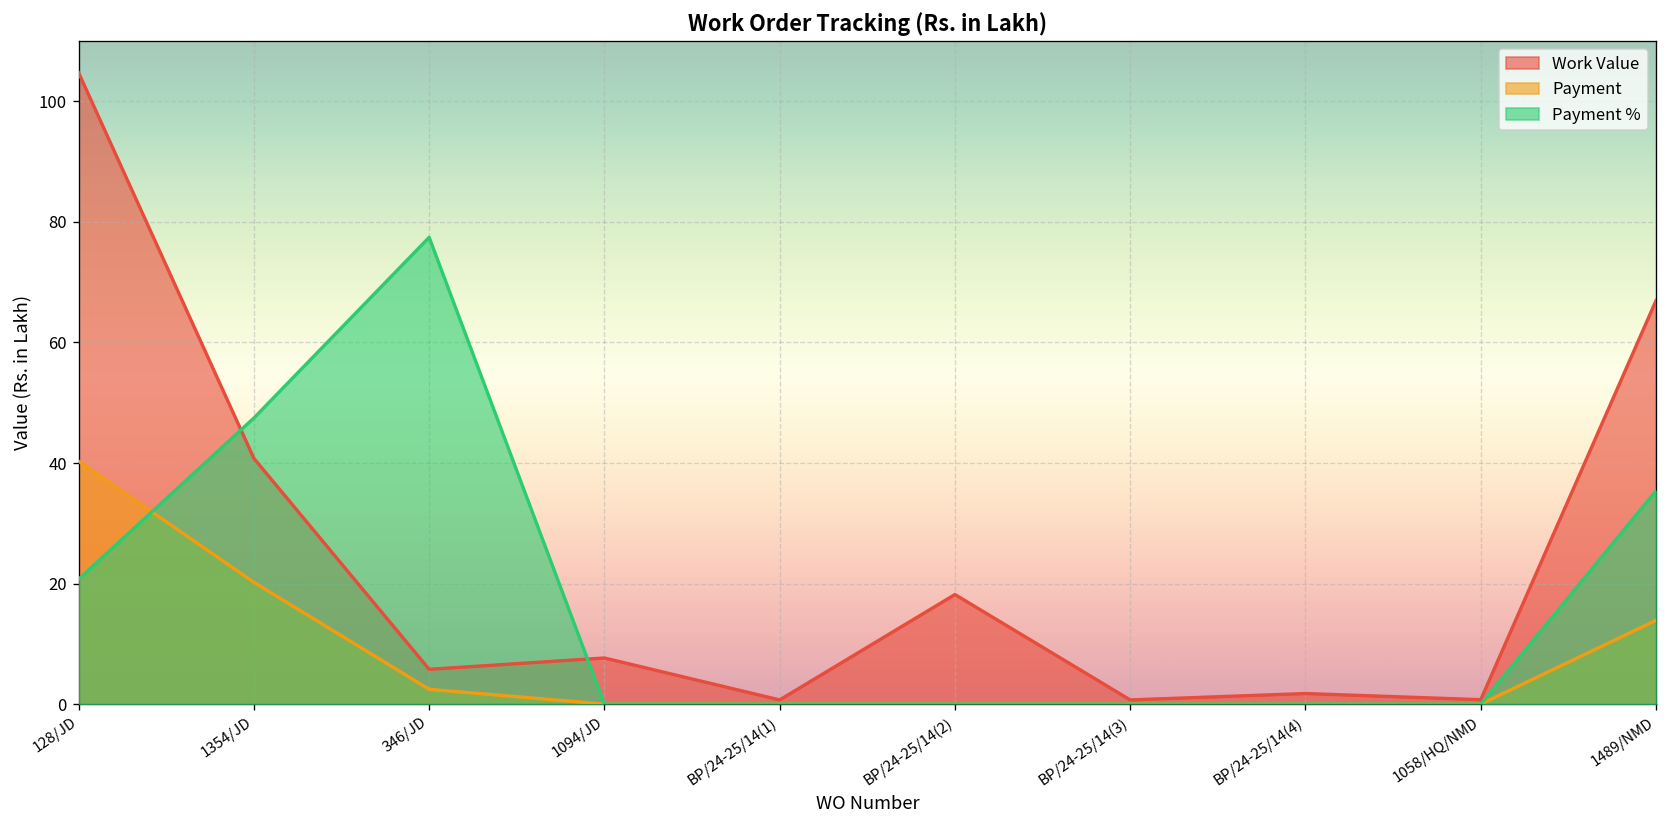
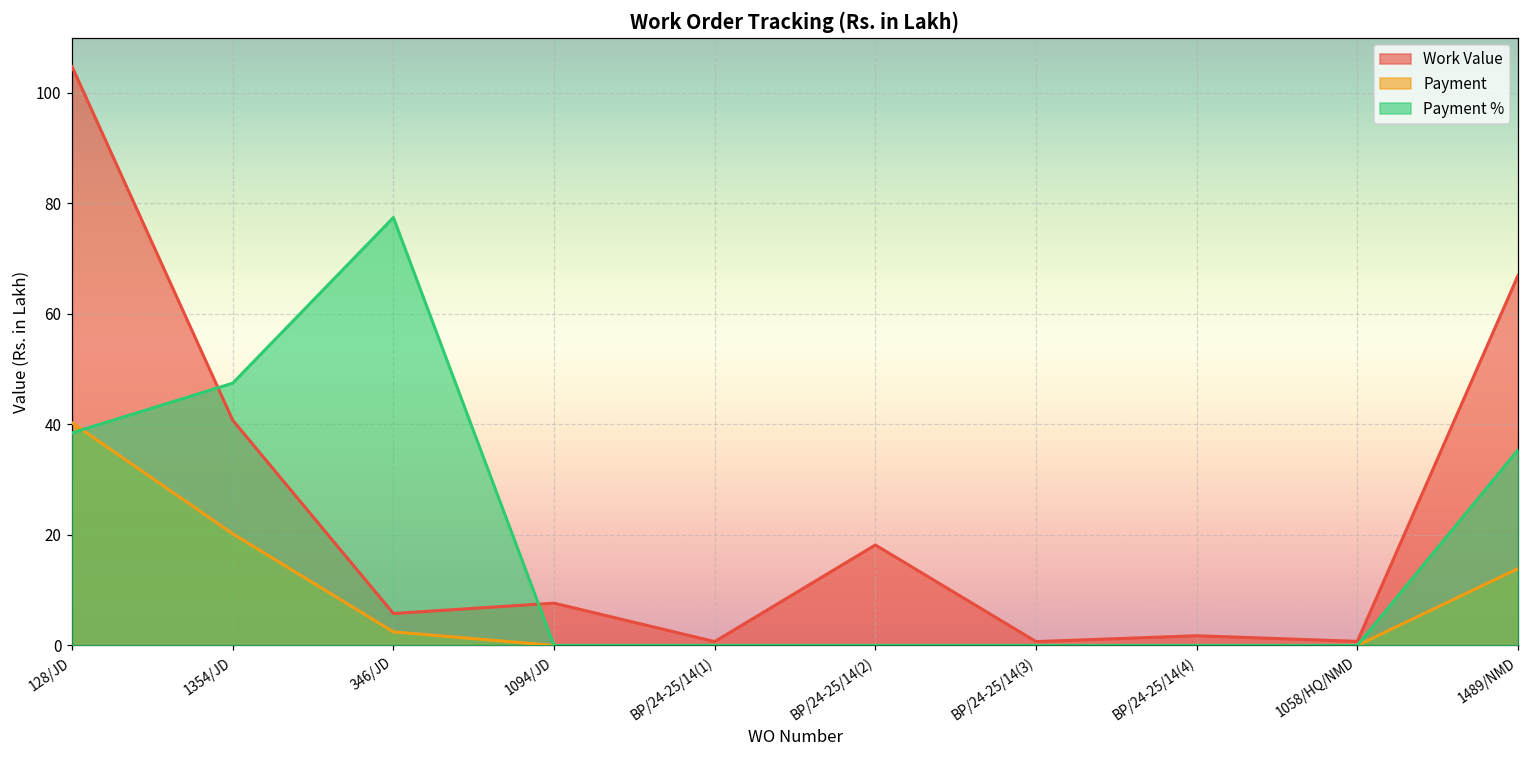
  {
    "Work Value": {
      "128/JD": 105,
      "1354/JD": 41,
      "346/JD": 6,
      "1094/JD": 8,
      "BP/24-25/14(1)": 1,
      "BP/24-25/14(2)": 18,
      "BP/24-25/14(3)": 1,
      "BP/24-25/14(4)": 2,
      "1058/HQ/NMD": 1,
      "1489/NMD": 67
    },
    "Payment": {
      "128/JD": 40,
      "1354/JD": 20,
      "346/JD": 2,
      "1489/NMD": 14
    },
    "Payment %": {
-     "128/JD": 21,
+     "128/JD": 38,
      "1354/JD": 47,
      "346/JD": 77,
      "1489/NMD": 35
    }
  }
